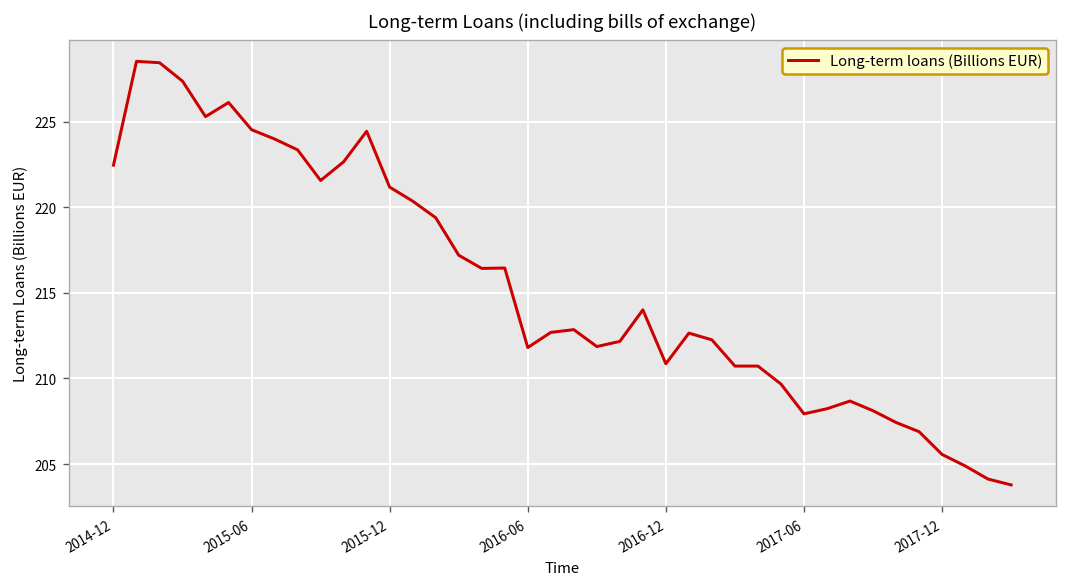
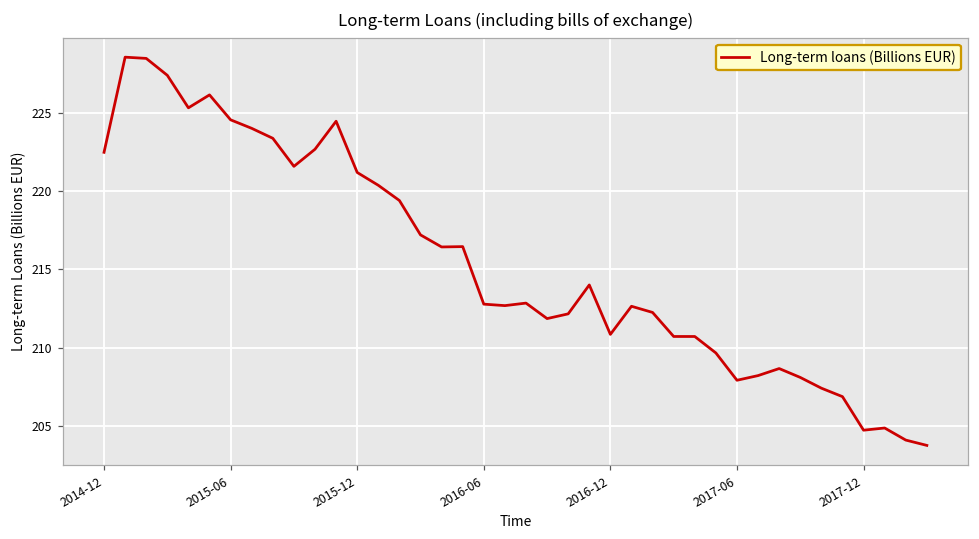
  {
    "2014-12": 222.5,
    "2015-06": 224.5,
    "2015-12": 221.2,
-   "2016-06": 211.8,
+   "2016-06": 212.8,
    "2016-12": 210.9,
    "2017-06": 207.9,
-   "2017-12": 205.6
+   "2017-12": 204.8
  }
